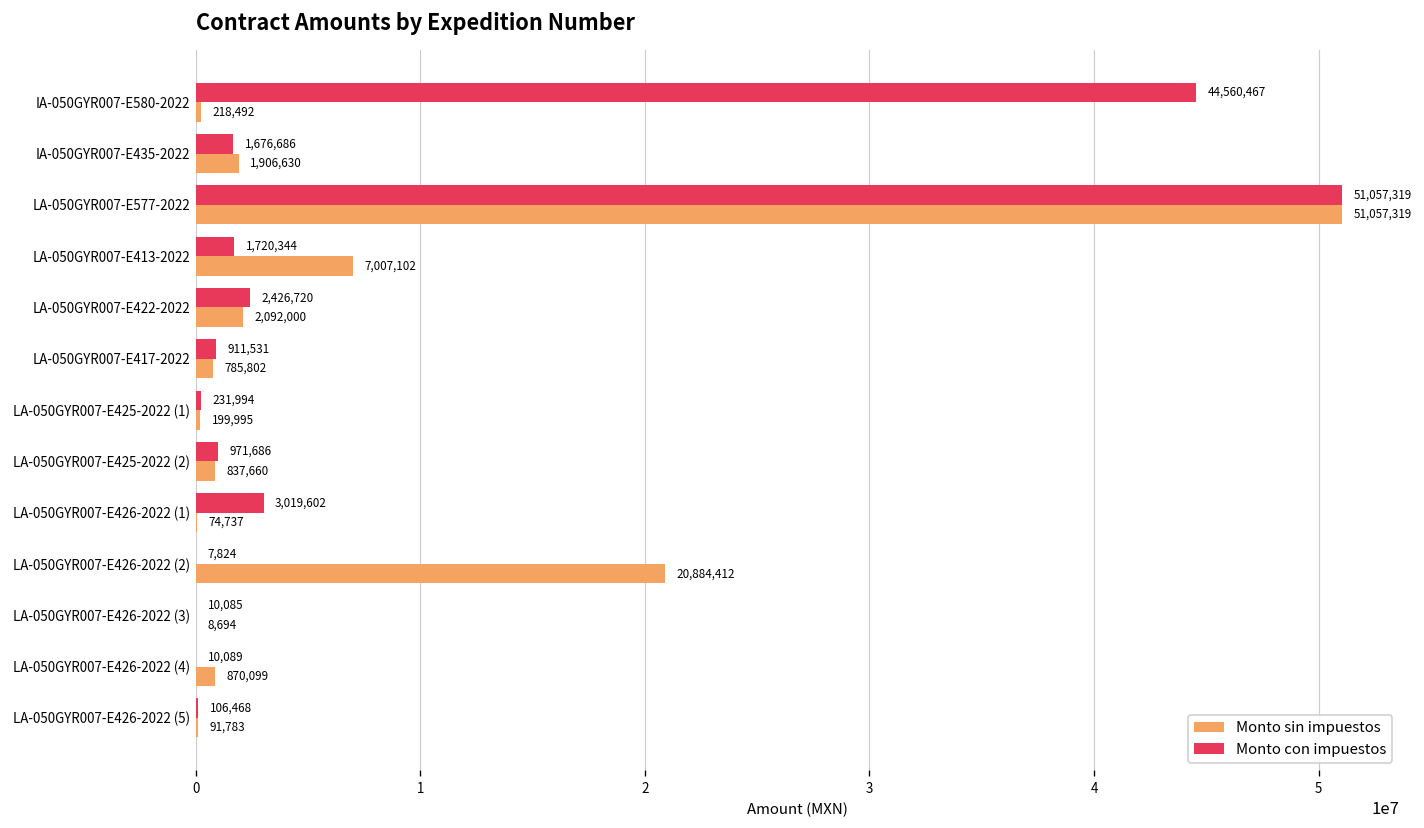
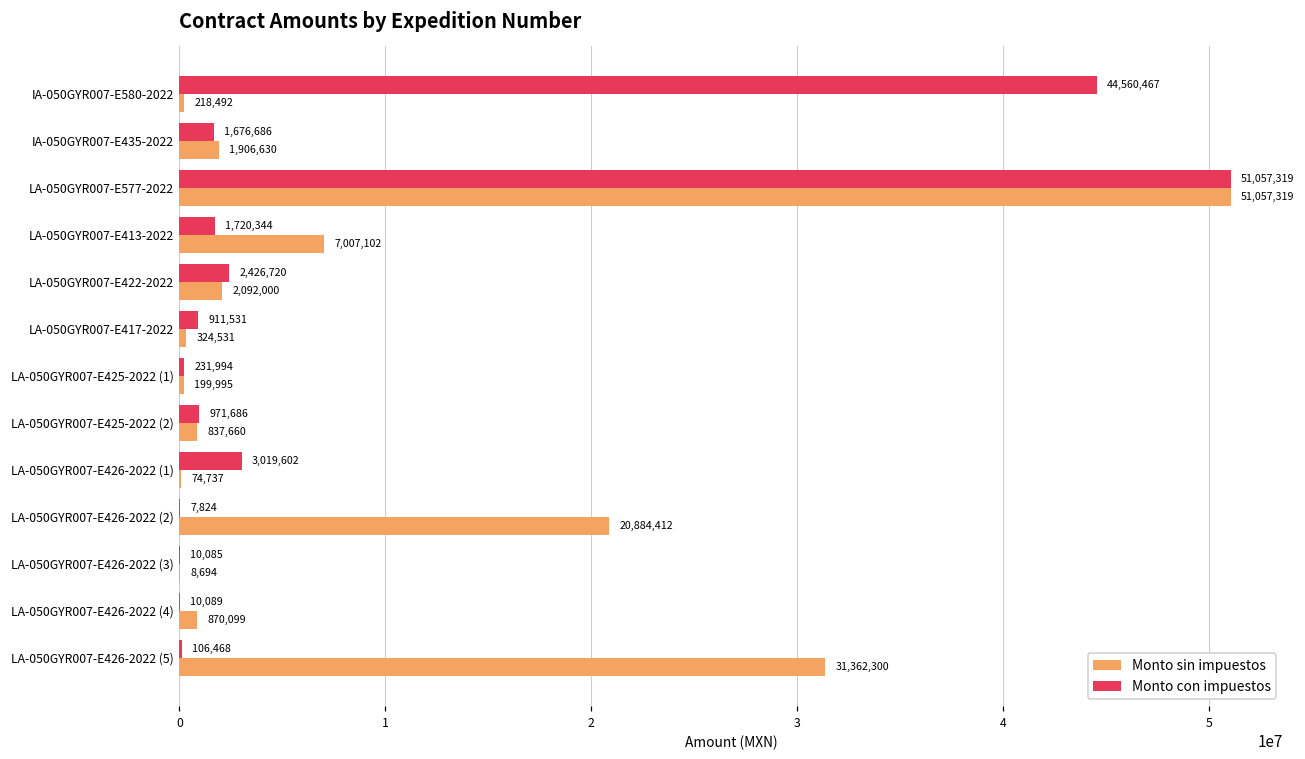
  {
    "Monto sin impuestos": {
      "IA-050GYR007-E580-2022": "218,492",
      "IA-050GYR007-E435-2022": "1,906,630",
      "LA-050GYR007-E577-2022": "51,057,319",
      "LA-050GYR007-E413-2022": "7,007,102",
      "LA-050GYR007-E422-2022": "2,092,000",
-     "LA-050GYR007-E417-2022": "785,802",
+     "LA-050GYR007-E417-2022": "324,531",
      "LA-050GYR007-E425-2022 (1)": "199,995",
      "LA-050GYR007-E425-2022 (2)": "837,660",
      "LA-050GYR007-E426-2022 (1)": "74,737",
      "LA-050GYR007-E426-2022 (2)": "20,884,412",
      "LA-050GYR007-E426-2022 (3)": "8,694",
      "LA-050GYR007-E426-2022 (4)": "870,099",
-     "LA-050GYR007-E426-2022 (5)": "91,783"
+     "LA-050GYR007-E426-2022 (5)": "31,362,300"
    },
    "Monto con impuestos": {
      "IA-050GYR007-E580-2022": "44,560,467",
      "IA-050GYR007-E435-2022": "1,676,686",
      "LA-050GYR007-E577-2022": "51,057,319",
      "LA-050GYR007-E413-2022": "1,720,344",
      "LA-050GYR007-E422-2022": "2,426,720",
      "LA-050GYR007-E417-2022": "911,531",
      "LA-050GYR007-E425-2022 (1)": "231,994",
      "LA-050GYR007-E425-2022 (2)": "971,686",
      "LA-050GYR007-E426-2022 (1)": "3,019,602",
      "LA-050GYR007-E426-2022 (2)": "7,824",
      "LA-050GYR007-E426-2022 (3)": "10,085",
      "LA-050GYR007-E426-2022 (4)": "10,089",
      "LA-050GYR007-E426-2022 (5)": "106,468"
    }
  }
